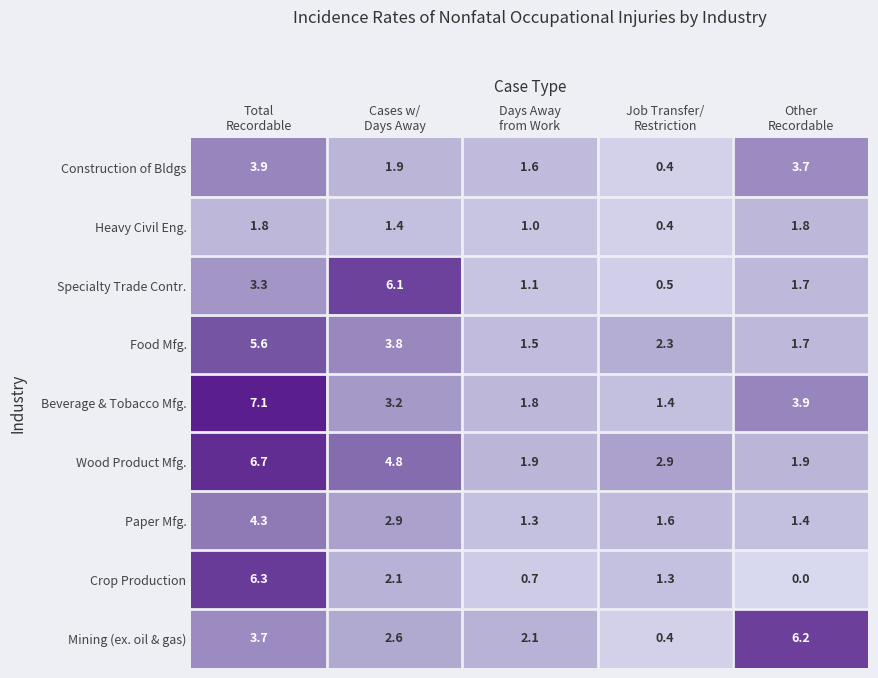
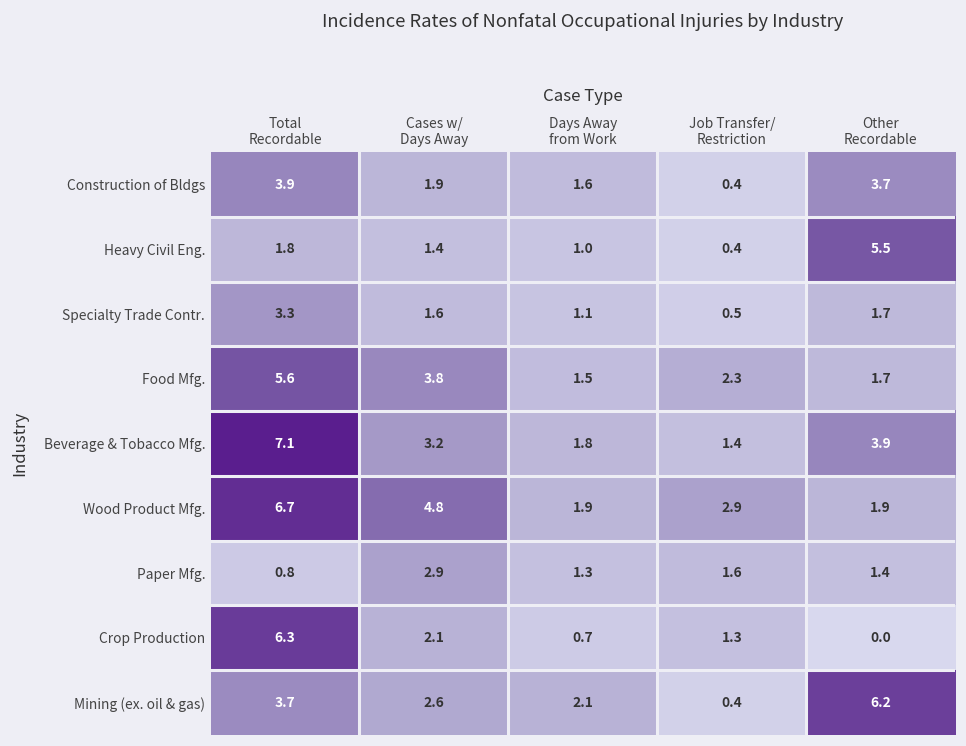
  {
    "Construction of Bldgs": {
      "Total Recordable": 3.9,
      "Cases w/ Days Away": 1.9,
      "Days Away from Work": 1.6,
      "Job Transfer/ Restriction": 0.4,
      "Other Recordable": 3.7
    },
    "Heavy Civil Eng.": {
      "Total Recordable": 1.8,
      "Cases w/ Days Away": 1.4,
      "Days Away from Work": 1.0,
      "Job Transfer/ Restriction": 0.4,
-     "Other Recordable": 1.8
+     "Other Recordable": 5.5
    },
    "Specialty Trade Contr.": {
      "Total Recordable": 3.3,
-     "Cases w/ Days Away": 6.1,
+     "Cases w/ Days Away": 1.6,
      "Days Away from Work": 1.1,
      "Job Transfer/ Restriction": 0.5,
      "Other Recordable": 1.7
    },
    "Food Mfg.": {
      "Total Recordable": 5.6,
      "Cases w/ Days Away": 3.8,
      "Days Away from Work": 1.5,
      "Job Transfer/ Restriction": 2.3,
      "Other Recordable": 1.7
    },
    "Beverage & Tobacco Mfg.": {
      "Total Recordable": 7.1,
      "Cases w/ Days Away": 3.2,
      "Days Away from Work": 1.8,
      "Job Transfer/ Restriction": 1.4,
      "Other Recordable": 3.9
    },
    "Wood Product Mfg.": {
      "Total Recordable": 6.7,
      "Cases w/ Days Away": 4.8,
      "Days Away from Work": 1.9,
      "Job Transfer/ Restriction": 2.9,
      "Other Recordable": 1.9
    },
    "Paper Mfg.": {
-     "Total Recordable": 4.3,
+     "Total Recordable": 0.8,
      "Cases w/ Days Away": 2.9,
      "Days Away from Work": 1.3,
      "Job Transfer/ Restriction": 1.6,
      "Other Recordable": 1.4
    },
    "Crop Production": {
      "Total Recordable": 6.3,
      "Cases w/ Days Away": 2.1,
      "Days Away from Work": 0.7,
      "Job Transfer/ Restriction": 1.3,
      "Other Recordable": 0.0
    },
    "Mining (ex. oil & gas)": {
      "Total Recordable": 3.7,
      "Cases w/ Days Away": 2.6,
      "Days Away from Work": 2.1,
      "Job Transfer/ Restriction": 0.4,
      "Other Recordable": 6.2
    }
  }
